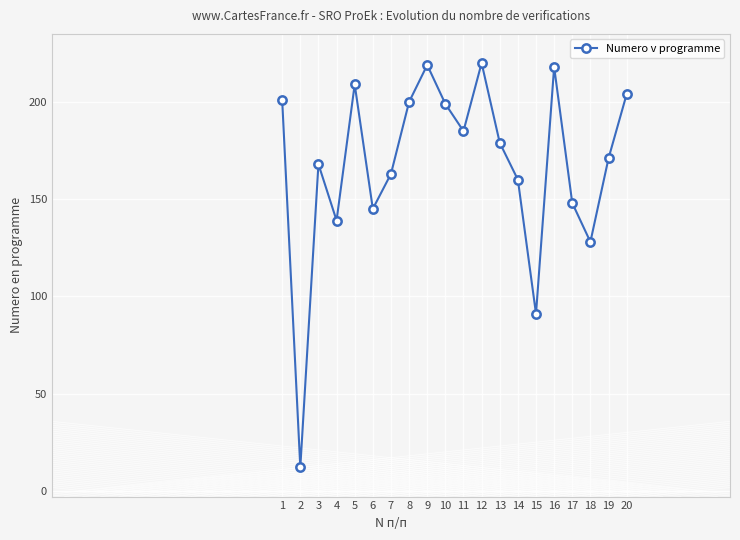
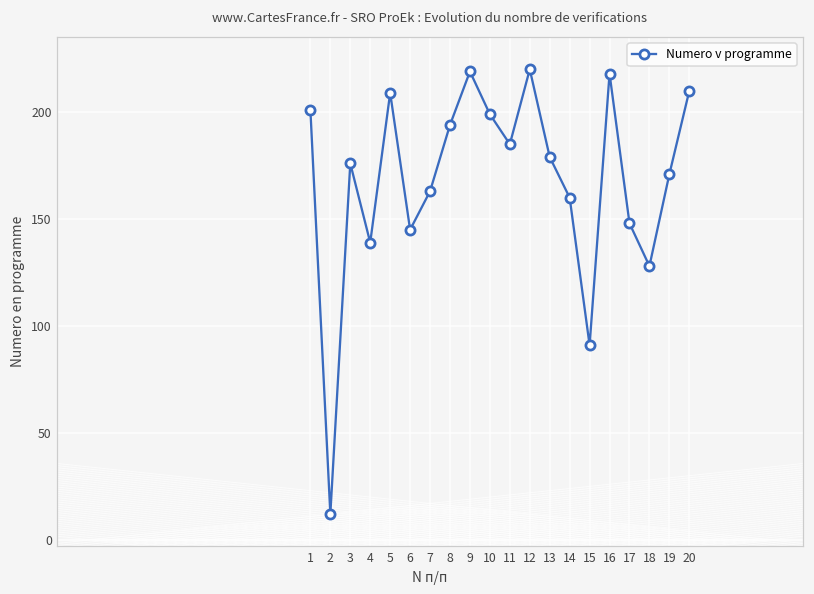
  {
    "1": 201,
    "2": 12,
-   "3": 168,
+   "3": 176,
    "4": 139,
    "5": 209,
    "6": 145,
    "7": 163,
-   "8": 200,
+   "8": 194,
    "9": 219,
    "10": 199,
    "11": 185,
    "12": 220,
    "13": 179,
    "14": 160,
    "15": 91,
    "16": 218,
    "17": 148,
    "18": 128,
    "19": 171,
-   "20": 204
+   "20": 210
  }
